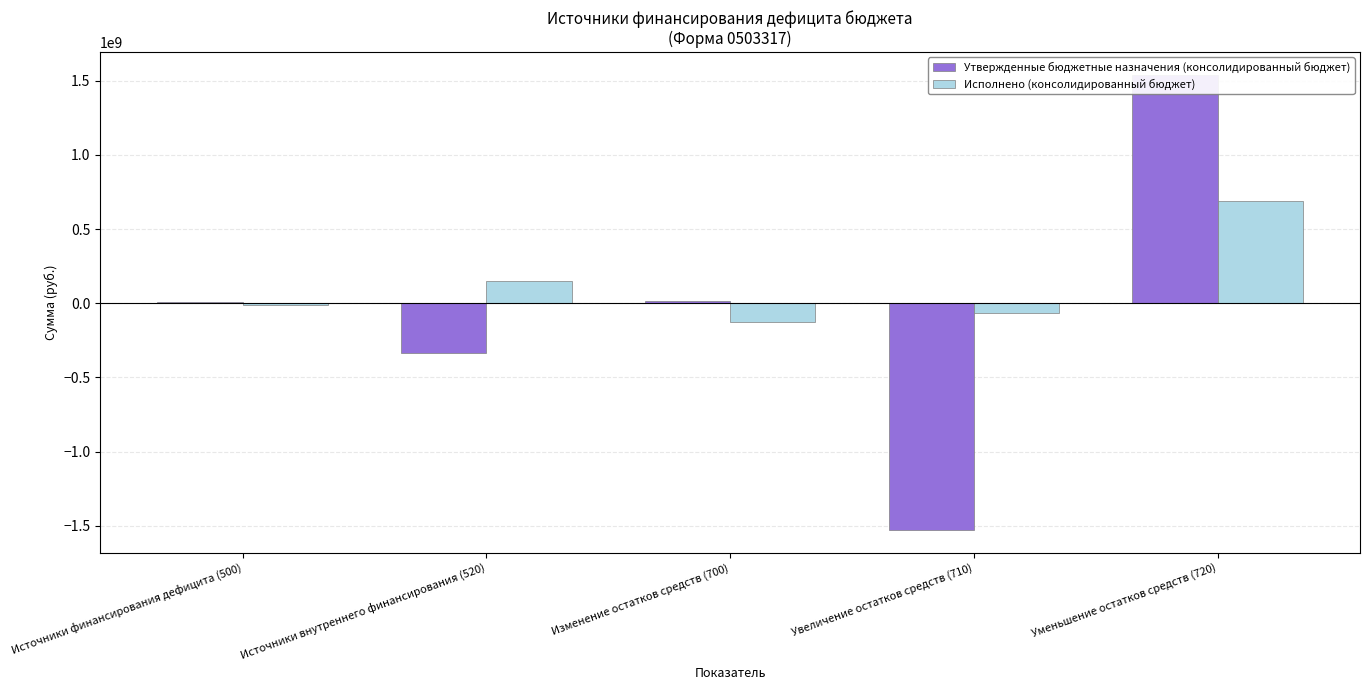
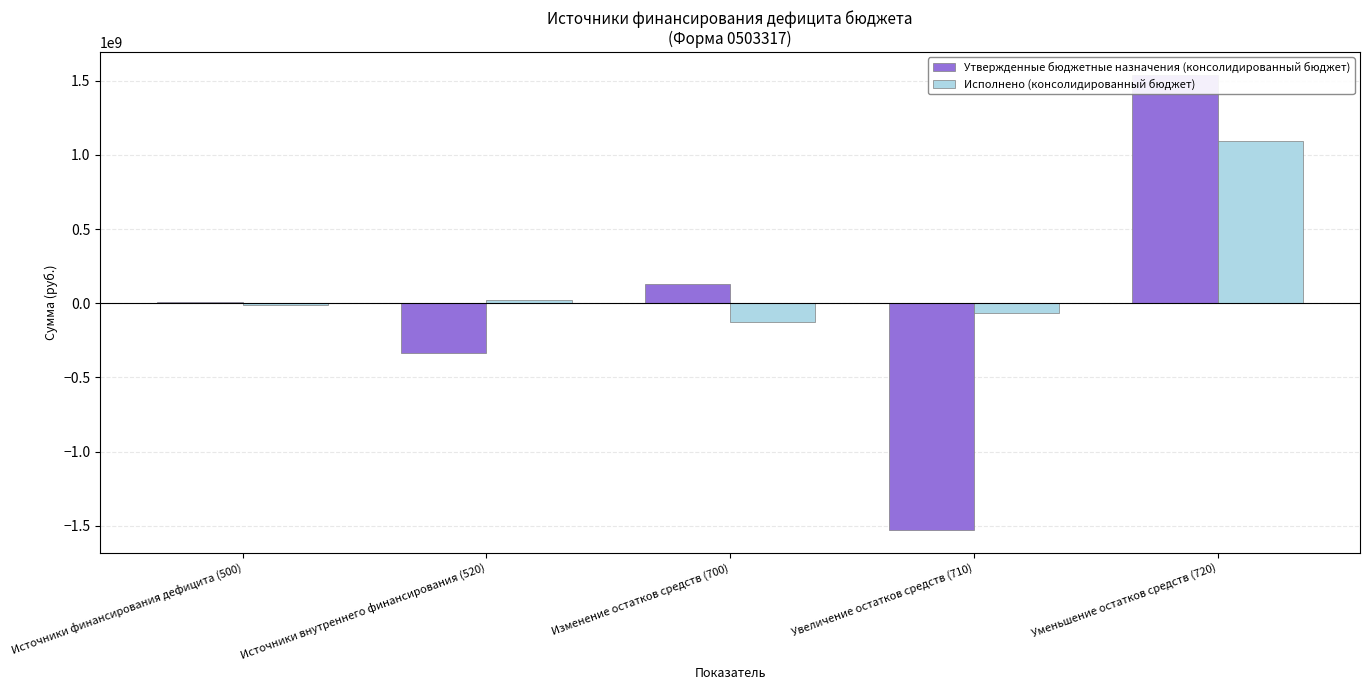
  {
    "Утвержденные бюджетные назначения (консолидированный бюджет)": {
      "Источники внутреннего финансирования (520)": -330000000,
-     "Изменение остатков средств (700)": 10000000,
+     "Изменение остатков средств (700)": 130000000,
      "Увеличение остатков средств (710)": -1530000000
    },
    "Исполнено (консолидированный бюджет)": {
-     "Источники внутреннего финансирования (520)": 150000000,
+     "Источники внутреннего финансирования (520)": 20000000,
      "Изменение остатков средств (700)": -130000000,
      "Увеличение остатков средств (710)": -70000000,
-     "Уменьшение остатков средств (720)": 690000000
+     "Уменьшение остатков средств (720)": 1090000000
    }
  }
